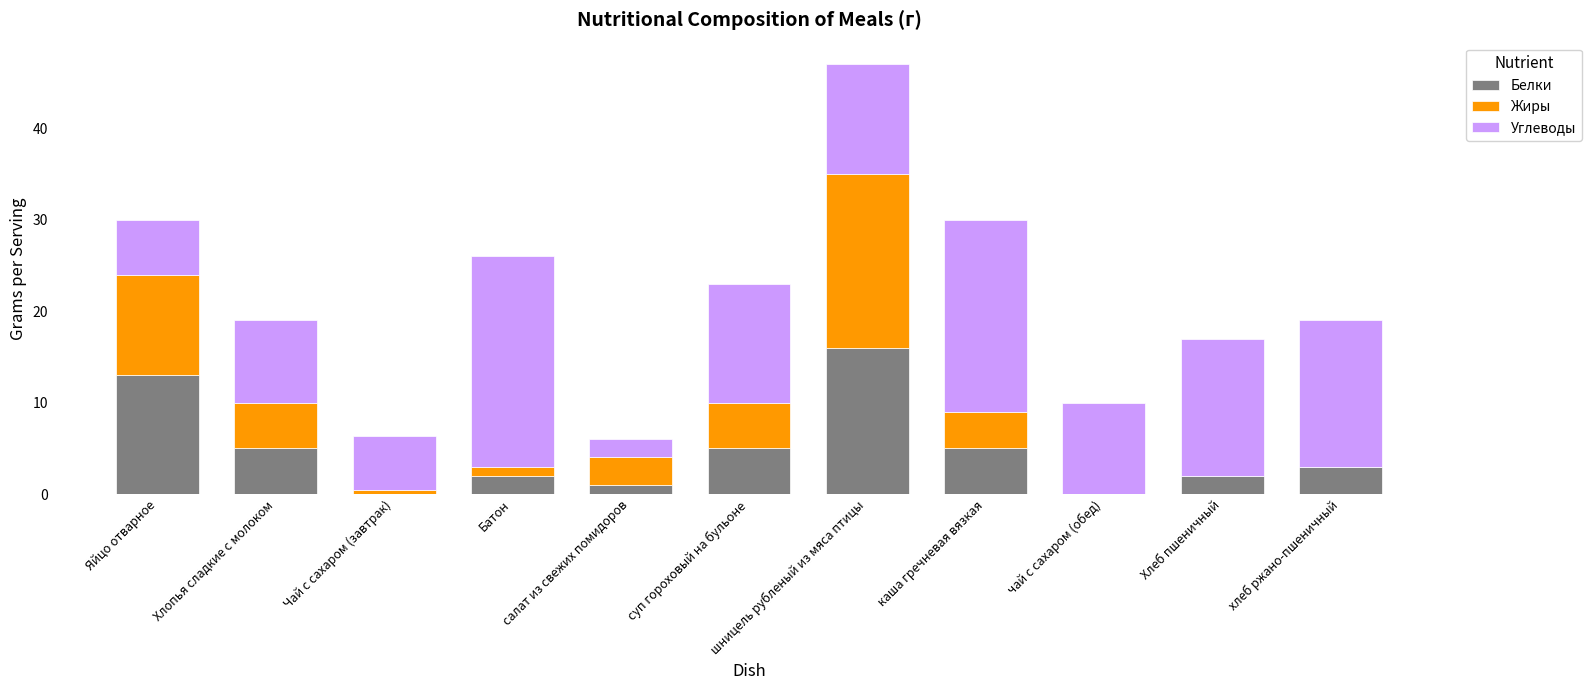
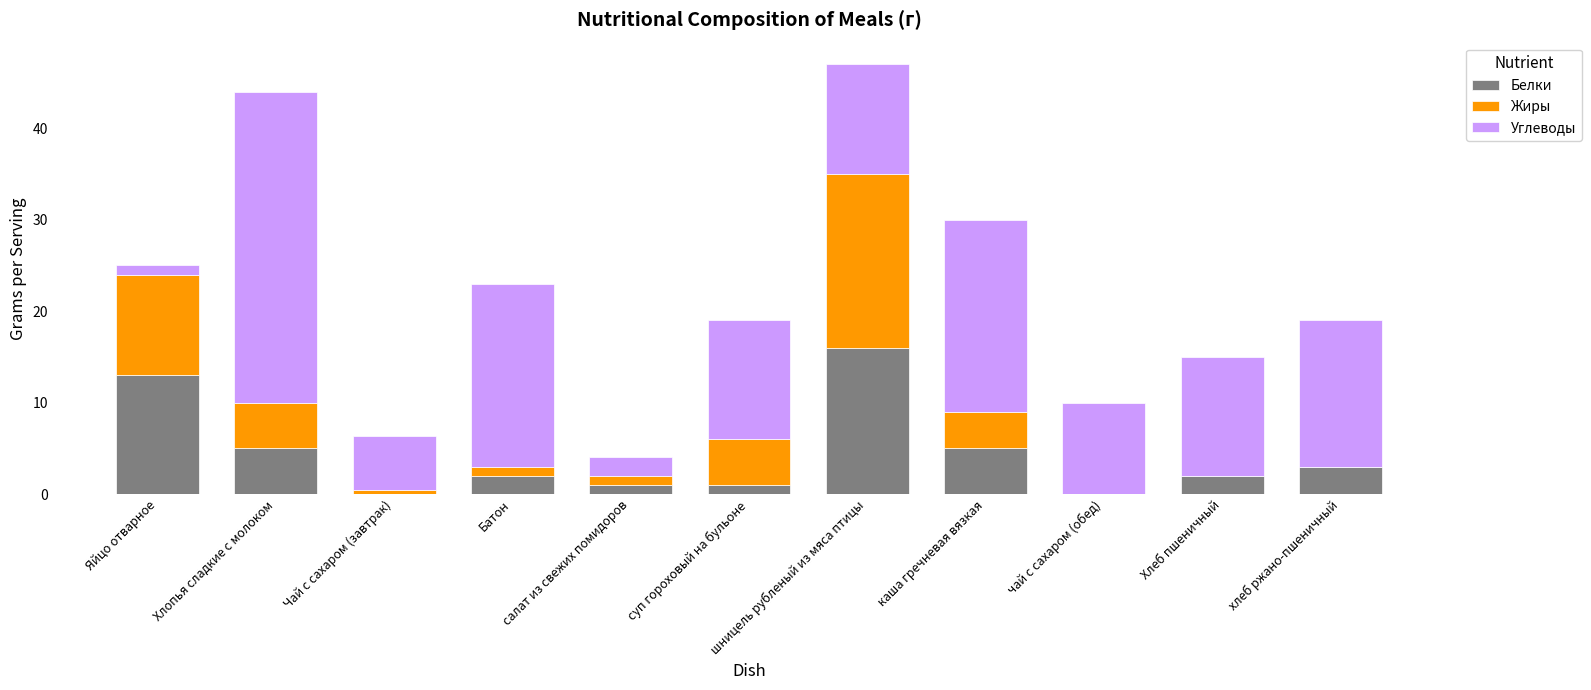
  {
    "Белки": {
      "Яйцо отварное": 13,
      "Хлопья сладкие с молоком": 5,
      "Чай с сахаром (завтрак)": 0,
      "Батон": 2,
      "салат из свежих помидоров": 1,
-     "суп гороховый на бульоне": 5,
+     "суп гороховый на бульоне": 1,
      "шницель рубленый из мяса птицы": 16,
      "каша гречневая вязкая": 5,
      "чай с сахаром (обед)": 0,
      "Хлеб пшеничный": 2,
      "хлеб ржано-пшеничный": 3
    },
    "Жиры": {
      "Яйцо отварное": 11,
      "Хлопья сладкие с молоком": 5,
      "Чай с сахаром (завтрак)": 0,
      "Батон": 1,
-     "салат из свежих помидоров": 3,
+     "салат из свежих помидоров": 1,
      "суп гороховый на бульоне": 5,
      "шницель рубленый из мяса птицы": 19,
      "каша гречневая вязкая": 4,
      "чай с сахаром (обед)": 0,
      "Хлеб пшеничный": 0,
      "хлеб ржано-пшеничный": 0
    },
    "Углеводы": {
-     "Яйцо отварное": 6,
-     "Хлопья сладкие с молоком": 9,
+     "Яйцо отварное": 1,
+     "Хлопья сладкие с молоком": 34,
      "Чай с сахаром (завтрак)": 6,
-     "Батон": 23,
+     "Батон": 20,
      "салат из свежих помидоров": 2,
      "суп гороховый на бульоне": 13,
      "шницель рубленый из мяса птицы": 12,
      "каша гречневая вязкая": 21,
      "чай с сахаром (обед)": 10,
-     "Хлеб пшеничный": 15,
+     "Хлеб пшеничный": 13,
      "хлеб ржано-пшеничный": 16
    }
  }
